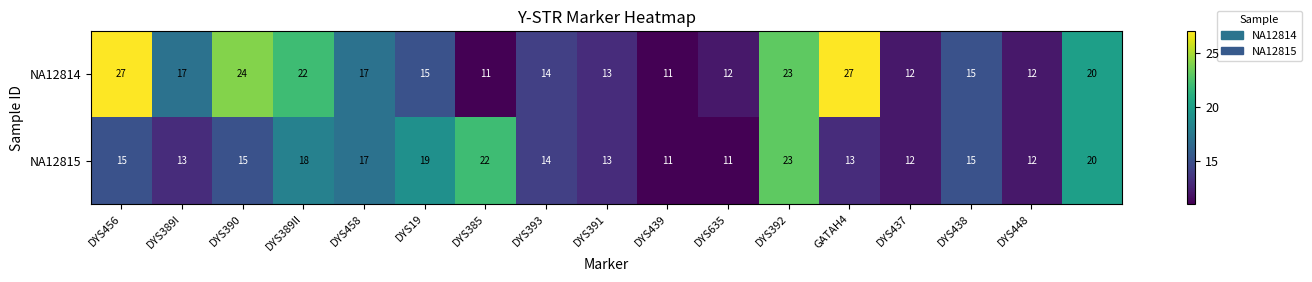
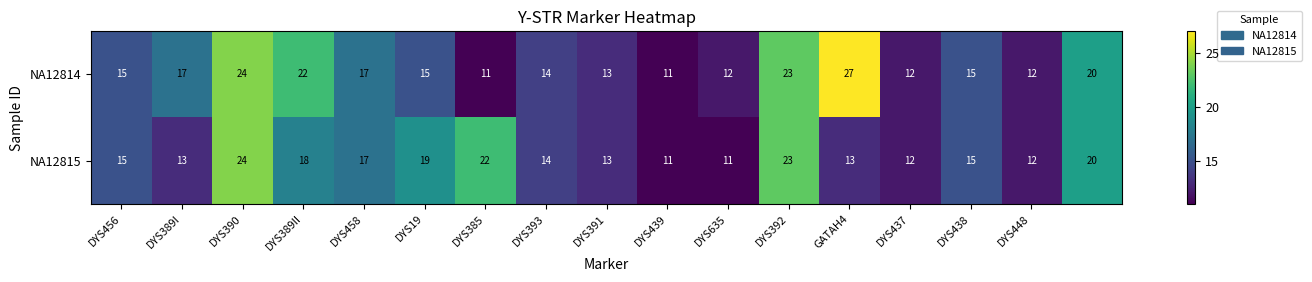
  {
    "NA12814": {
-     "DYS456": 27,
+     "DYS456": 15,
      "DYS389I": 17,
      "DYS390": 24,
      "DYS389II": 22,
      "DYS458": 17,
      "DYS19": 15,
      "DYS385": 11,
      "DYS393": 14,
      "DYS391": 13,
      "DYS439": 11,
      "DYS635": 12,
      "DYS392": 23,
      "GATAH4": 27,
      "DYS437": 12,
      "DYS438": 15,
      "DYS448": 12
    },
    "NA12815": {
      "DYS456": 15,
      "DYS389I": 13,
-     "DYS390": 15,
+     "DYS390": 24,
      "DYS389II": 18,
      "DYS458": 17,
      "DYS19": 19,
      "DYS385": 22,
      "DYS393": 14,
      "DYS391": 13,
      "DYS439": 11,
      "DYS635": 11,
      "DYS392": 23,
      "GATAH4": 13,
      "DYS437": 12,
      "DYS438": 15,
      "DYS448": 12
    }
  }
